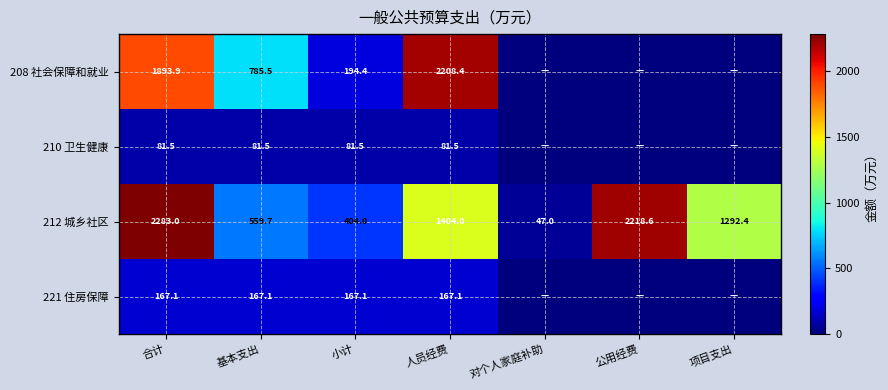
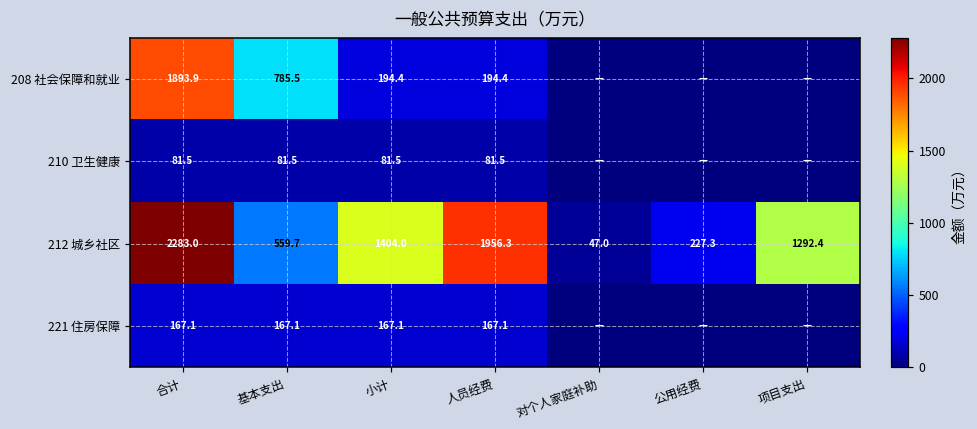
  {
    "208 社会保障和就业": {
      "合计": 1893.9,
      "基本支出": 785.5,
      "小计": 194.4,
-     "人员经费": 2208.4
+     "人员经费": 194.4
    },
    "210 卫生健康": {
      "合计": 81.5,
      "基本支出": 81.5,
      "小计": 81.5,
      "人员经费": 81.5
    },
    "212 城乡社区": {
      "合计": 2283.0,
      "基本支出": 559.7,
-     "小计": 404.0,
-     "人员经费": 1404.0,
+     "小计": 1404.0,
+     "人员经费": 1956.3,
      "对个人家庭补助": 47.0,
-     "公用经费": 2218.6,
+     "公用经费": 227.3,
      "项目支出": 1292.4
    },
    "221 住房保障": {
      "合计": 167.1,
      "基本支出": 167.1,
      "小计": 167.1,
      "人员经费": 167.1
    }
  }
